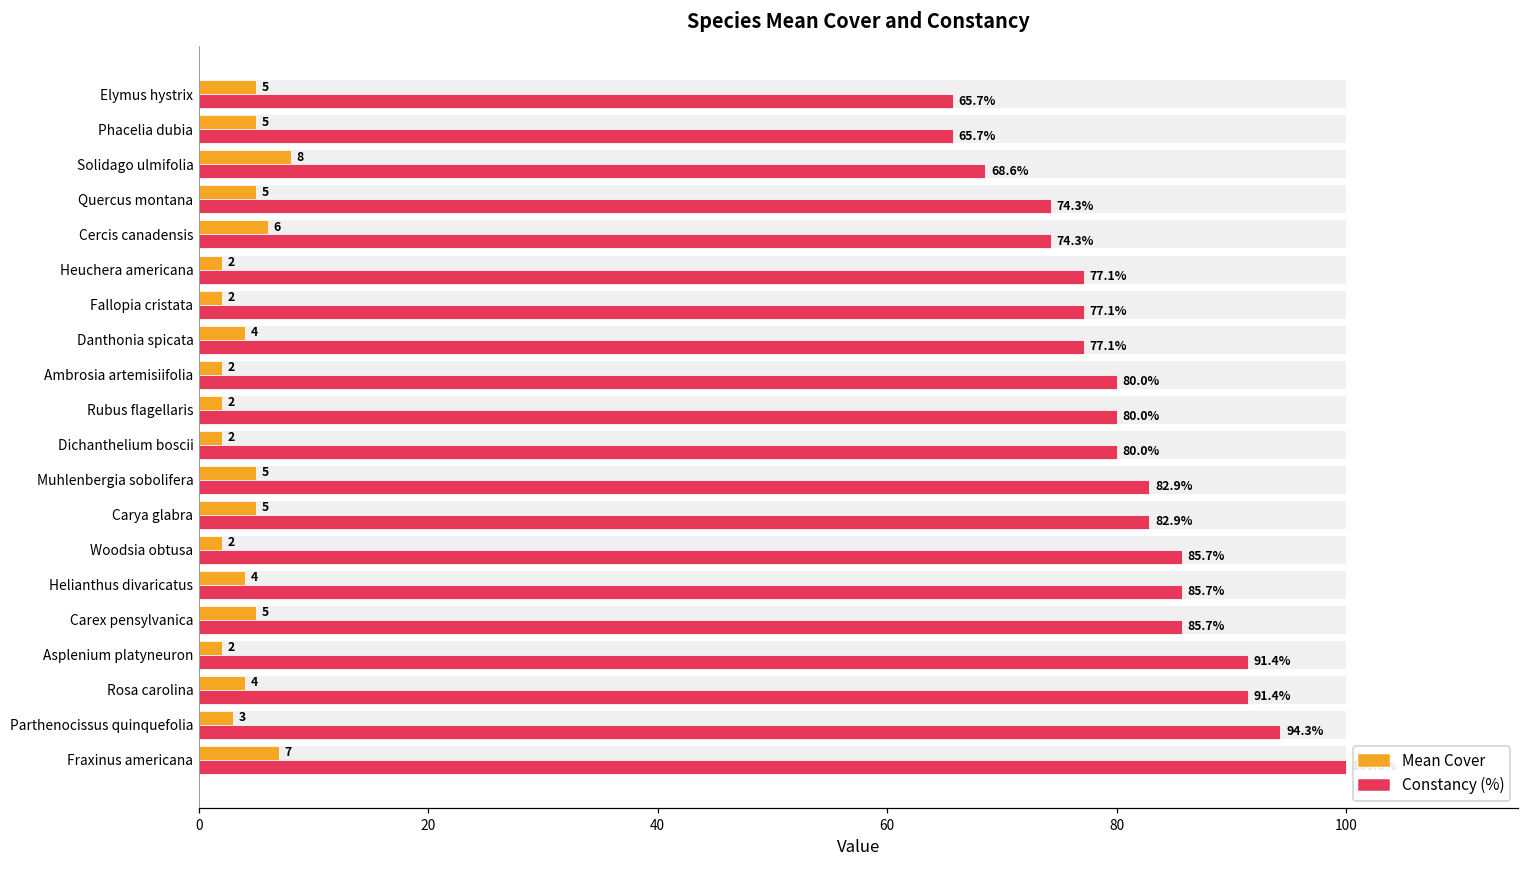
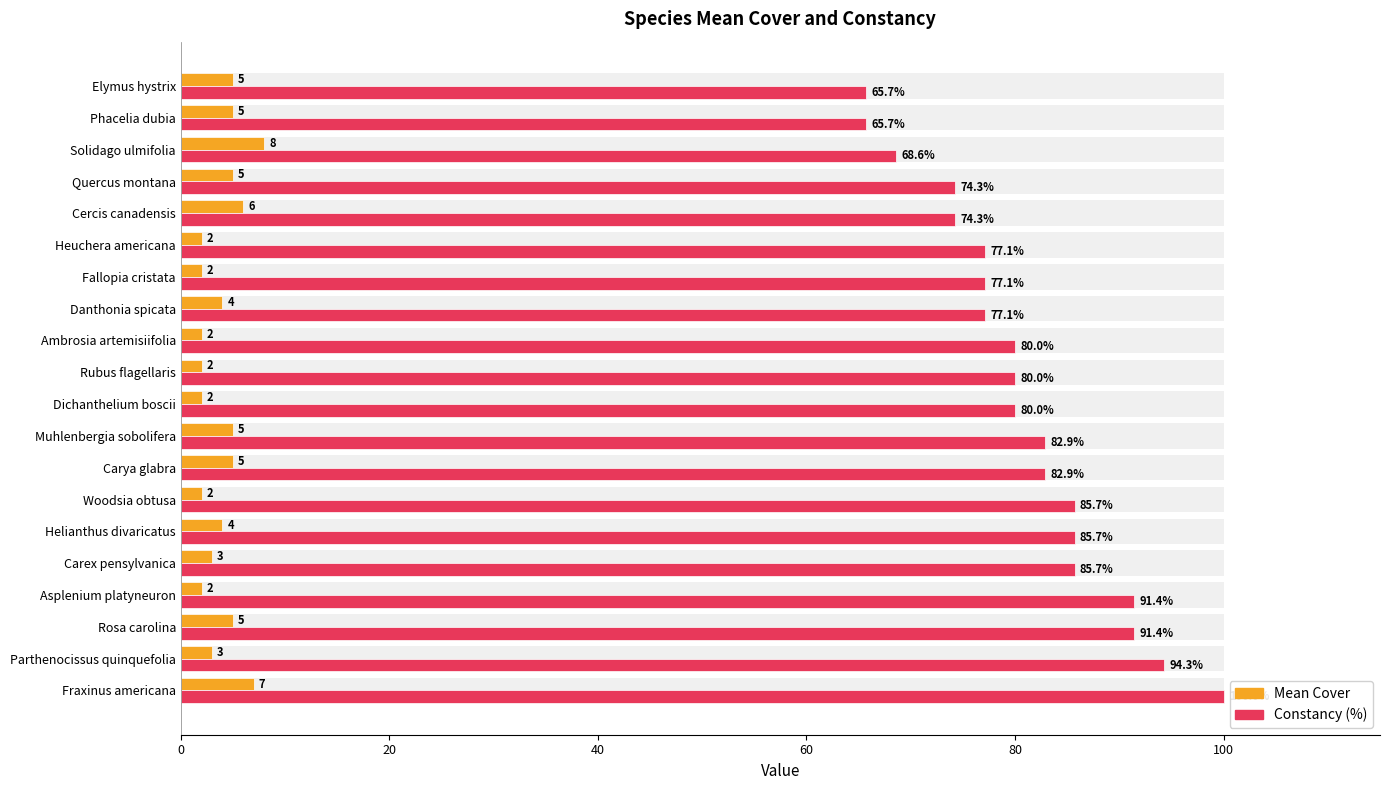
  {
    "Mean Cover": {
-     "Carex pensylvanica": 5,
-     "Rosa carolina": 4
+     "Carex pensylvanica": 3,
+     "Rosa carolina": 5
    }
  }
